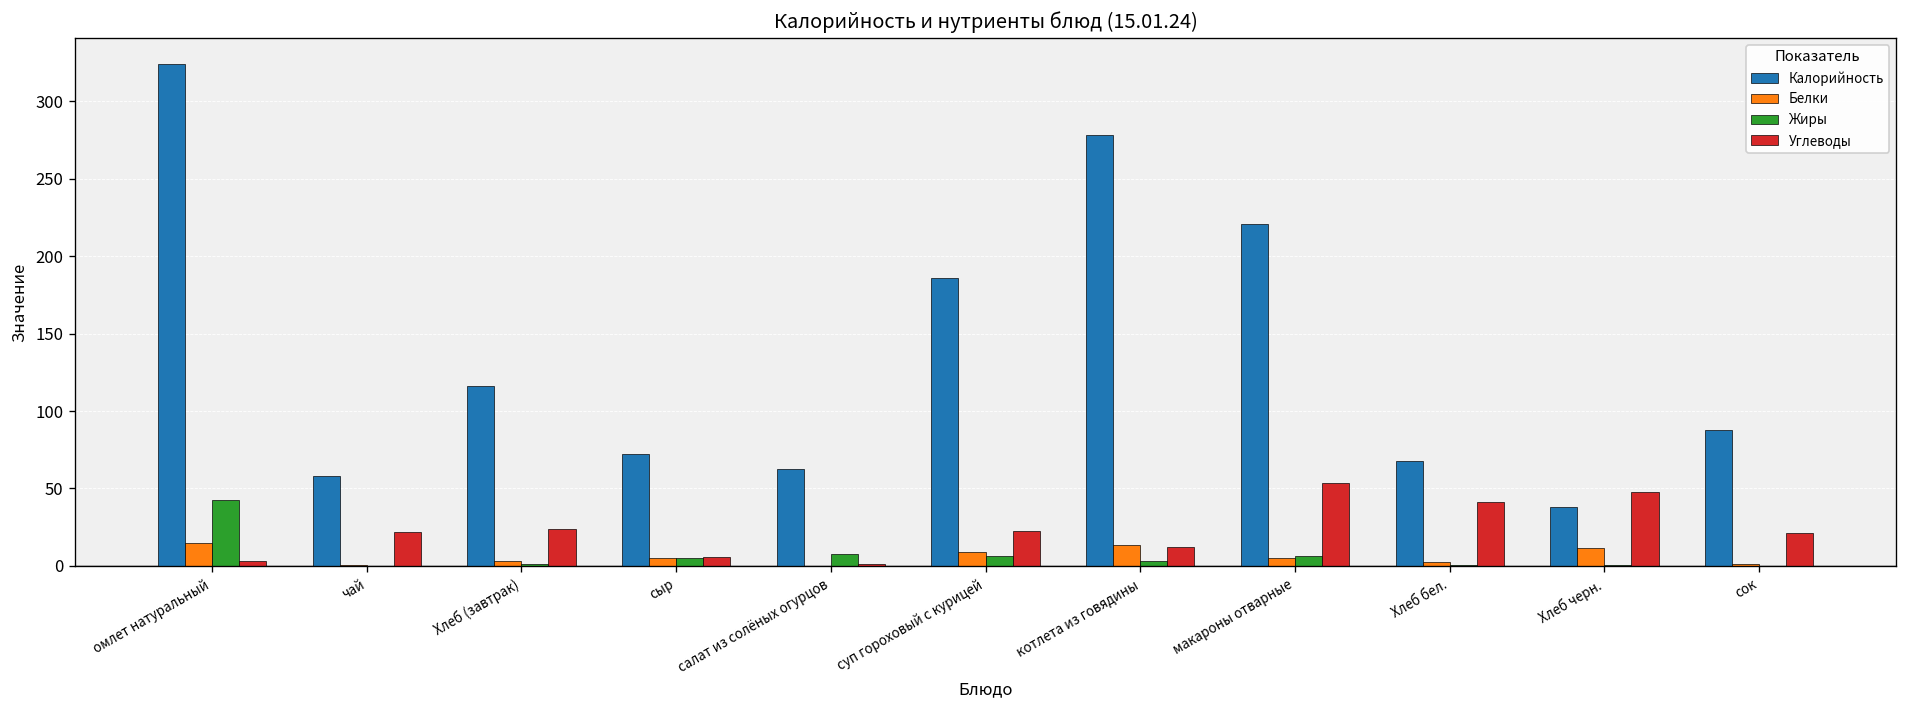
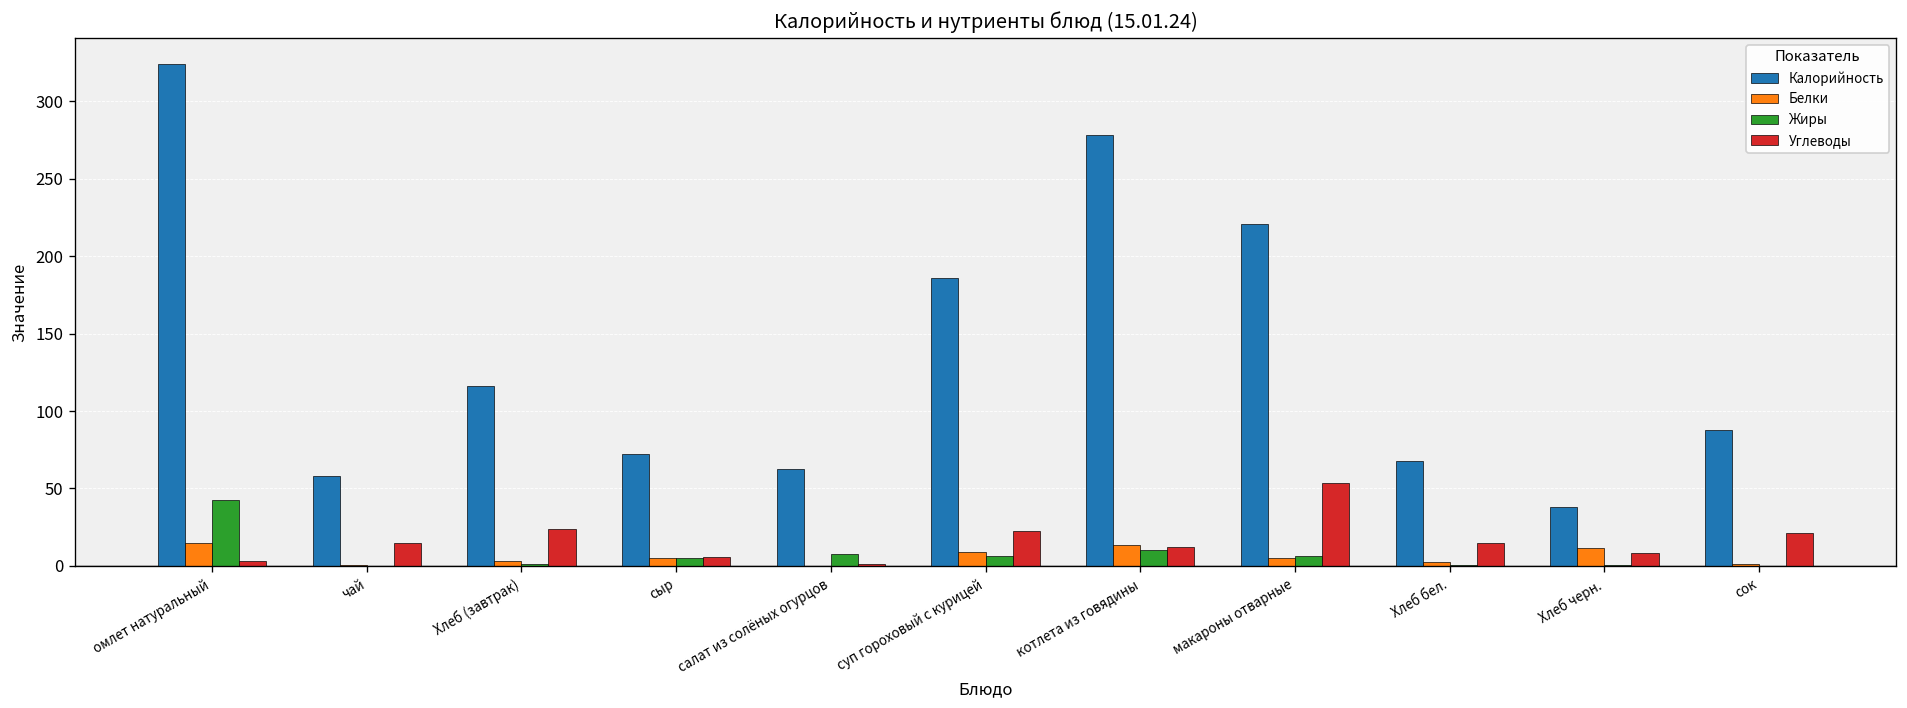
  {
    "Калорийность": {
      "омлет натуральный": 324,
      "чай": 58,
      "Хлеб (завтрак)": 116,
      "сыр": 72,
      "салат из солёных огурцов": 62,
      "суп гороховый с курицей": 186,
      "котлета из говядины": 278,
      "макароны отварные": 221,
      "Хлеб бел.": 68,
      "Хлеб черн.": 38,
      "сок": 88
    },
    "Белки": {
      "омлет натуральный": 15,
      "Хлеб (завтрак)": 3,
      "сыр": 5,
      "суп гороховый с курицей": 9,
      "котлета из говядины": 13,
      "макароны отварные": 5,
      "Хлеб бел.": 2,
      "Хлеб черн.": 11
    },
    "Жиры": {
      "омлет натуральный": 43,
      "чай": 0,
      "сыр": 5,
      "салат из солёных огурцов": 8,
      "суп гороховый с курицей": 7,
-     "котлета из говядины": 3,
+     "котлета из говядины": 10,
      "макароны отварные": 6,
      "сок": 0
    },
    "Углеводы": {
      "омлет натуральный": 3,
-     "чай": 22,
+     "чай": 15,
      "Хлеб (завтрак)": 24,
      "сыр": 6,
      "суп гороховый с курицей": 22,
      "котлета из говядины": 12,
      "макароны отварные": 54,
-     "Хлеб бел.": 41,
-     "Хлеб черн.": 48,
+     "Хлеб бел.": 15,
+     "Хлеб черн.": 8,
      "сок": 21
    }
  }
